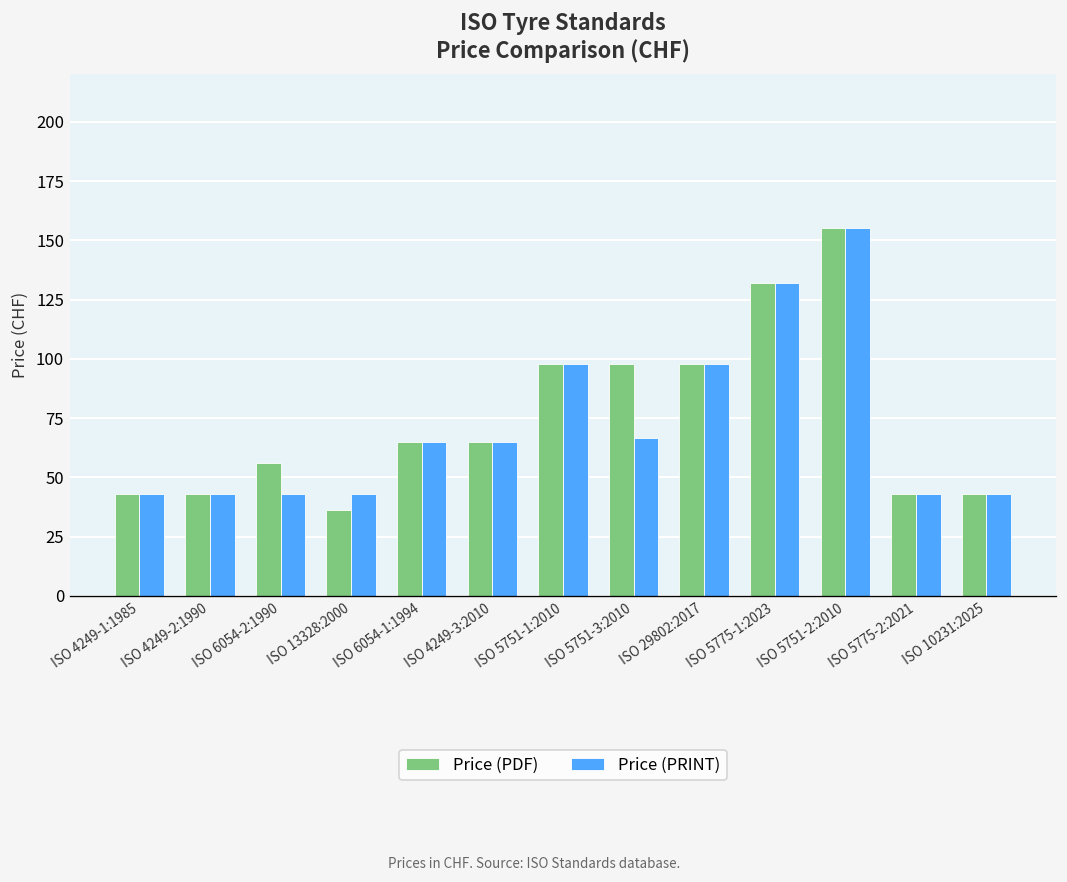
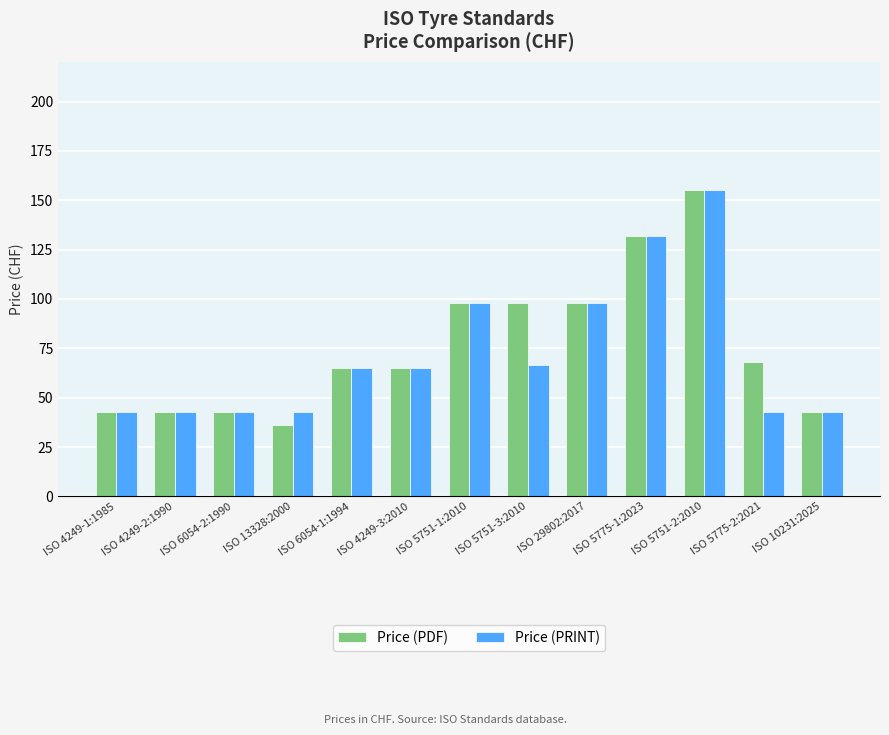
  {
    "Price (PDF)": {
      "ISO 4249-1:1985": 43,
      "ISO 4249-2:1990": 43,
-     "ISO 6054-2:1990": 56,
+     "ISO 6054-2:1990": 43,
      "ISO 13328:2000": 36,
      "ISO 6054-1:1994": 65,
      "ISO 4249-3:2010": 65,
      "ISO 5751-1:2010": 98,
      "ISO 5751-3:2010": 98,
      "ISO 29802:2017": 98,
      "ISO 5775-1:2023": 132,
      "ISO 5751-2:2010": 155,
-     "ISO 5775-2:2021": 43,
+     "ISO 5775-2:2021": 68,
      "ISO 10231:2025": 43
    },
    "Price (PRINT)": {
      "ISO 4249-1:1985": 43,
      "ISO 4249-2:1990": 43,
      "ISO 6054-2:1990": 43,
      "ISO 13328:2000": 43,
      "ISO 6054-1:1994": 65,
      "ISO 4249-3:2010": 65,
      "ISO 5751-1:2010": 98,
      "ISO 5751-3:2010": 66,
      "ISO 29802:2017": 98,
      "ISO 5775-1:2023": 132,
      "ISO 5751-2:2010": 155,
      "ISO 5775-2:2021": 43,
      "ISO 10231:2025": 43
    }
  }
